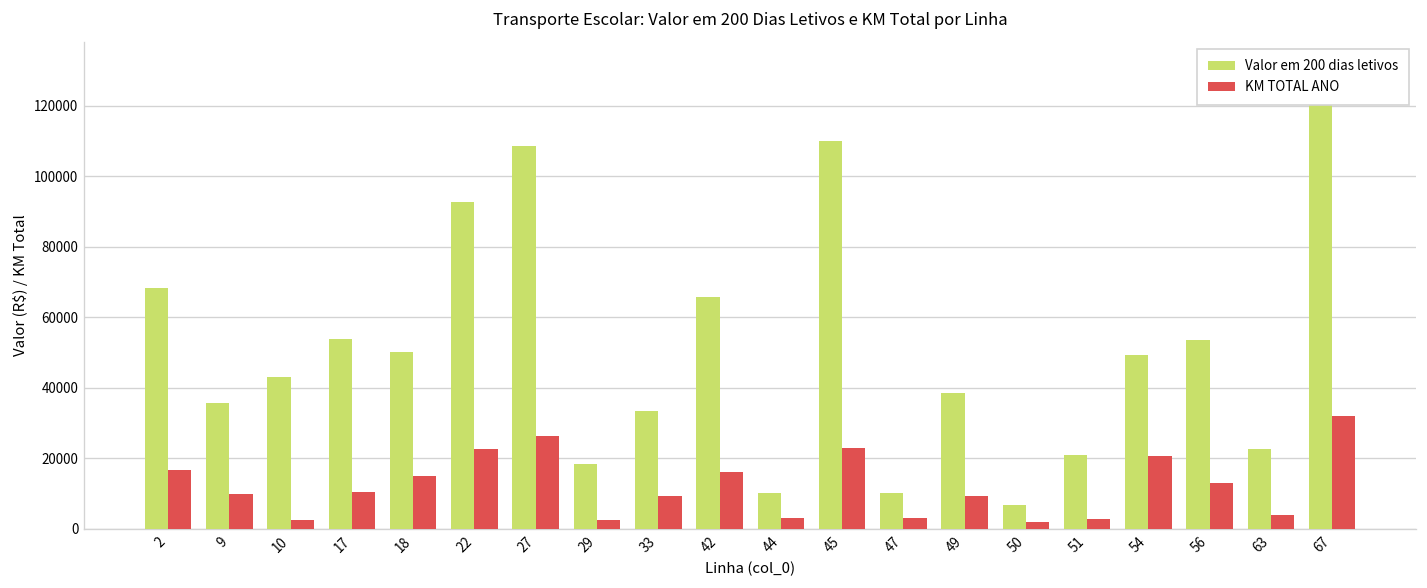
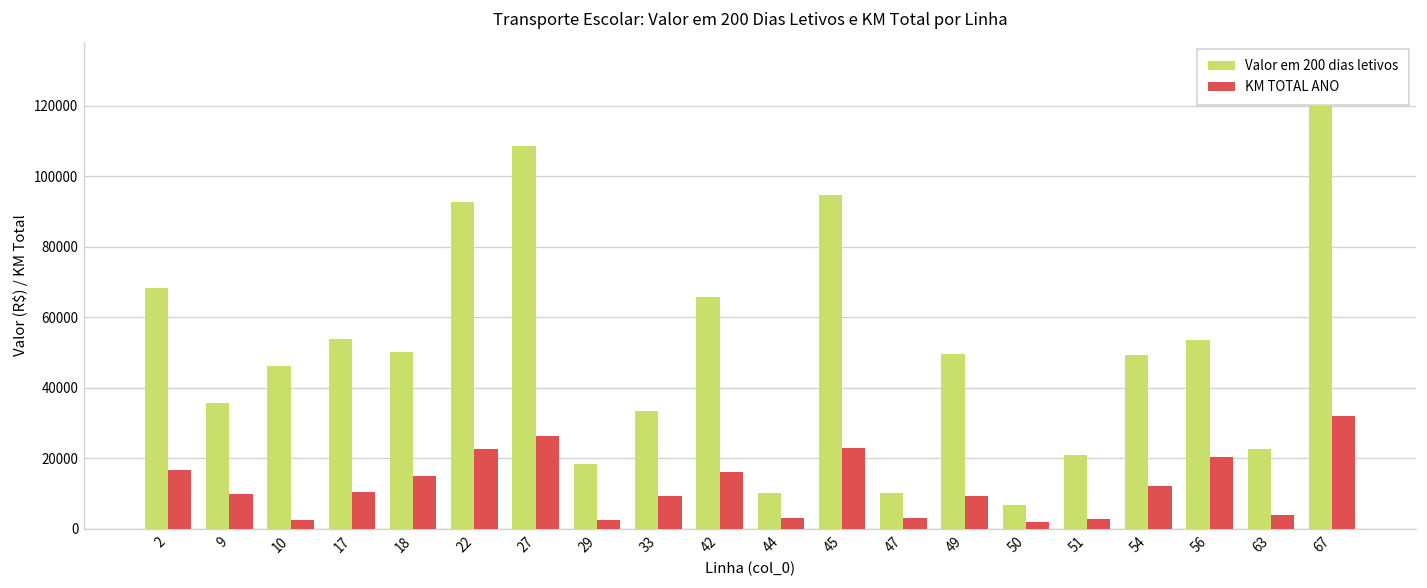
  {
    "Valor em 200 dias letivos": {
      "2": 68000,
      "9": 36000,
-     "10": 43000,
+     "10": 46000,
      "17": 54000,
      "18": 50000,
      "22": 93000,
      "27": 109000,
      "29": 18000,
      "33": 33000,
      "42": 66000,
      "44": 10000,
-     "45": 110000,
+     "45": 95000,
      "47": 10000,
-     "49": 38000,
+     "49": 49000,
      "50": 7000,
      "51": 21000,
      "54": 49000,
      "56": 53000,
      "63": 23000
    },
    "KM TOTAL ANO": {
      "2": 17000,
      "9": 10000,
      "10": 2000,
      "17": 10000,
      "18": 15000,
      "22": 23000,
      "27": 26000,
      "29": 3000,
      "33": 9000,
      "42": 16000,
      "44": 3000,
      "45": 23000,
      "47": 3000,
      "49": 9000,
      "50": 2000,
      "51": 3000,
-     "54": 21000,
-     "56": 13000,
+     "54": 12000,
+     "56": 20000,
      "63": 4000,
      "67": 32000
    }
  }
